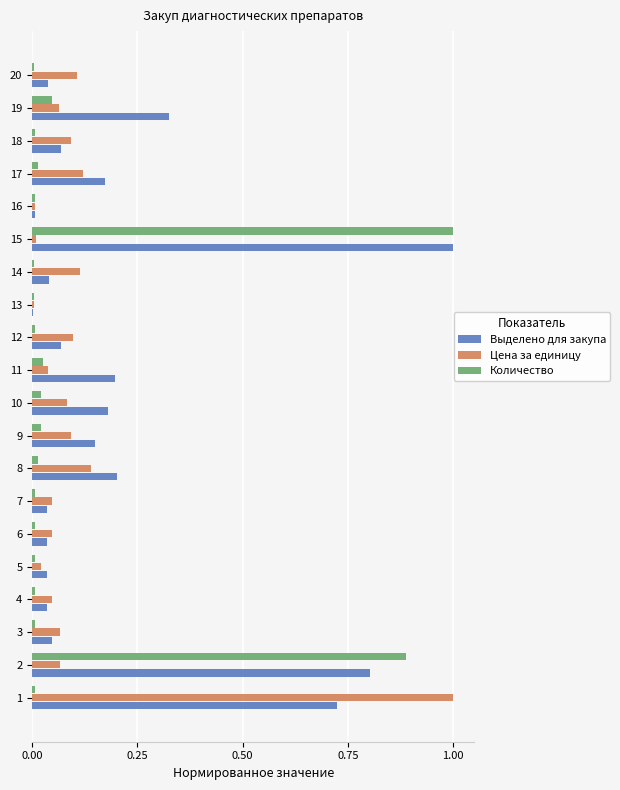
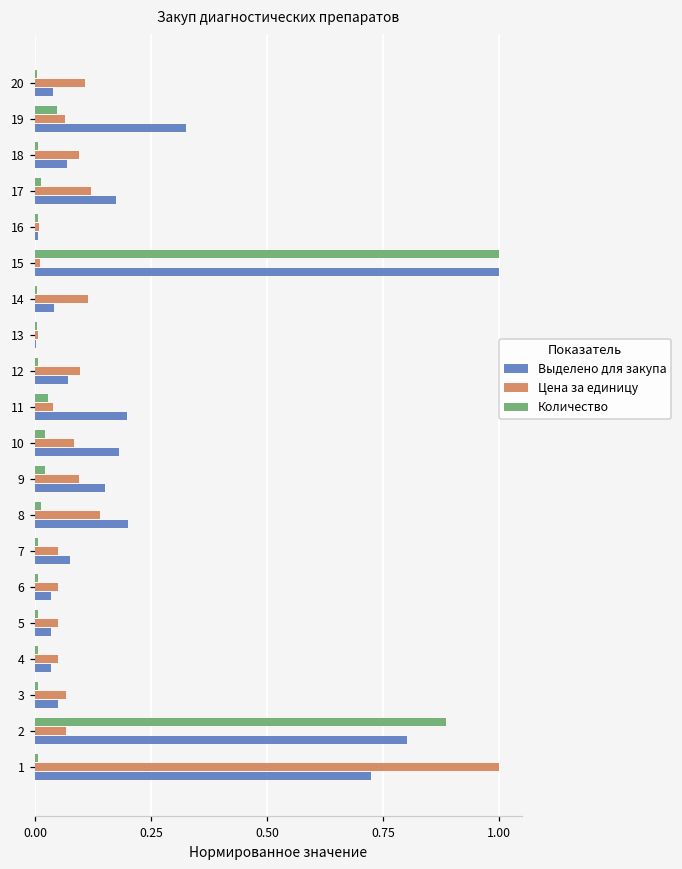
  {
    "Выделено для закупа": {
      "20": 0.04,
      "19": 0.32,
      "18": 0.07,
      "17": 0.17,
      "15": 1.00,
      "14": 0.04,
      "12": 0.07,
      "11": 0.20,
      "10": 0.18,
      "9": 0.15,
      "8": 0.20,
-     "7": 0.03,
+     "7": 0.07,
      "6": 0.03,
      "5": 0.03,
      "4": 0.03,
      "3": 0.05,
      "2": 0.80,
      "1": 0.72
    },
    "Цена за единицу": {
      "20": 0.11,
      "19": 0.06,
      "18": 0.09,
      "17": 0.12,
      "16": 0.01,
      "15": 0.01,
      "14": 0.11,
      "12": 0.10,
      "11": 0.04,
      "10": 0.08,
      "9": 0.09,
      "8": 0.14,
      "7": 0.05,
      "6": 0.05,
-     "5": 0.02,
+     "5": 0.05,
      "4": 0.05,
      "3": 0.07,
      "2": 0.07,
      "1": 1.00
    },
    "Количество": {
      "19": 0.05,
      "18": 0.01,
      "17": 0.01,
      "16": 0.01,
      "15": 1.00,
      "12": 0.01,
      "11": 0.03,
      "10": 0.02,
      "9": 0.02,
      "8": 0.01,
      "7": 0.01,
      "6": 0.01,
      "5": 0.01,
      "4": 0.01,
      "3": 0.01,
      "2": 0.89,
      "1": 0.01
    }
  }
